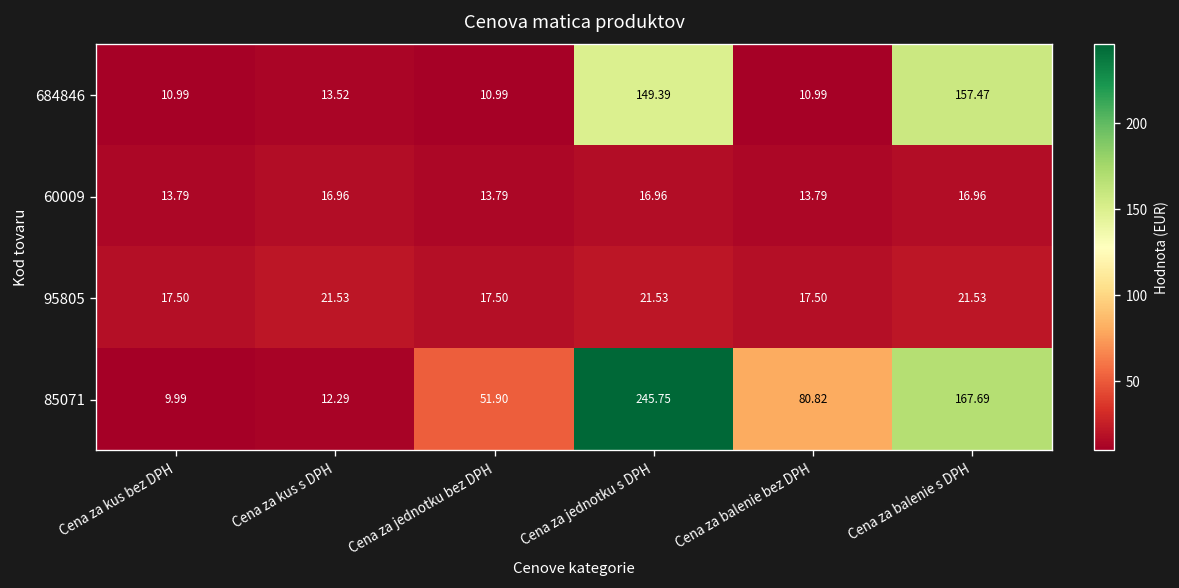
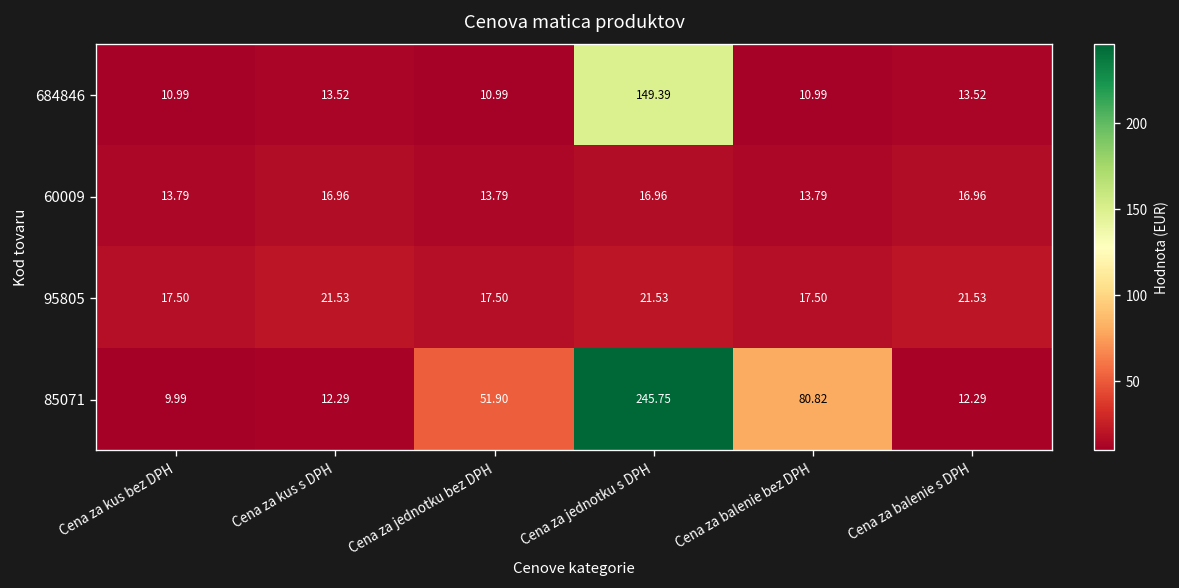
  {
    "684846": {
      "Cena za kus bez DPH": 10.99,
      "Cena za kus s DPH": 13.52,
      "Cena za jednotku bez DPH": 10.99,
      "Cena za jednotku s DPH": 149.39,
      "Cena za balenie bez DPH": 10.99,
-     "Cena za balenie s DPH": 157.47
+     "Cena za balenie s DPH": 13.52
    },
    "60009": {
      "Cena za kus bez DPH": 13.79,
      "Cena za kus s DPH": 16.96,
      "Cena za jednotku bez DPH": 13.79,
      "Cena za jednotku s DPH": 16.96,
      "Cena za balenie bez DPH": 13.79,
      "Cena za balenie s DPH": 16.96
    },
    "95805": {
      "Cena za kus bez DPH": 17.50,
      "Cena za kus s DPH": 21.53,
      "Cena za jednotku bez DPH": 17.50,
      "Cena za jednotku s DPH": 21.53,
      "Cena za balenie bez DPH": 17.50,
      "Cena za balenie s DPH": 21.53
    },
    "85071": {
      "Cena za kus bez DPH": 9.99,
      "Cena za kus s DPH": 12.29,
      "Cena za jednotku bez DPH": 51.90,
      "Cena za jednotku s DPH": 245.75,
      "Cena za balenie bez DPH": 80.82,
-     "Cena za balenie s DPH": 167.69
+     "Cena za balenie s DPH": 12.29
    }
  }
